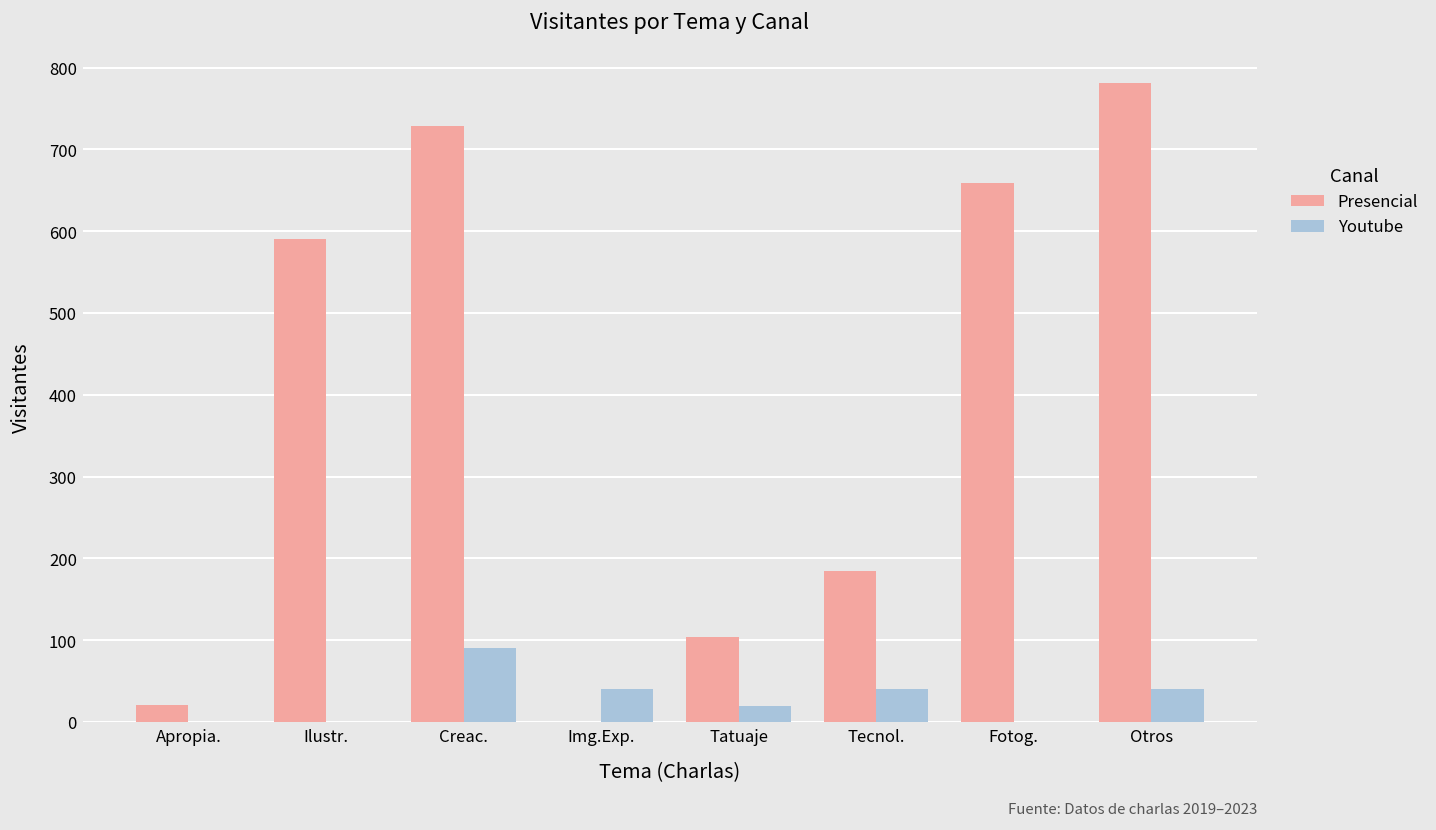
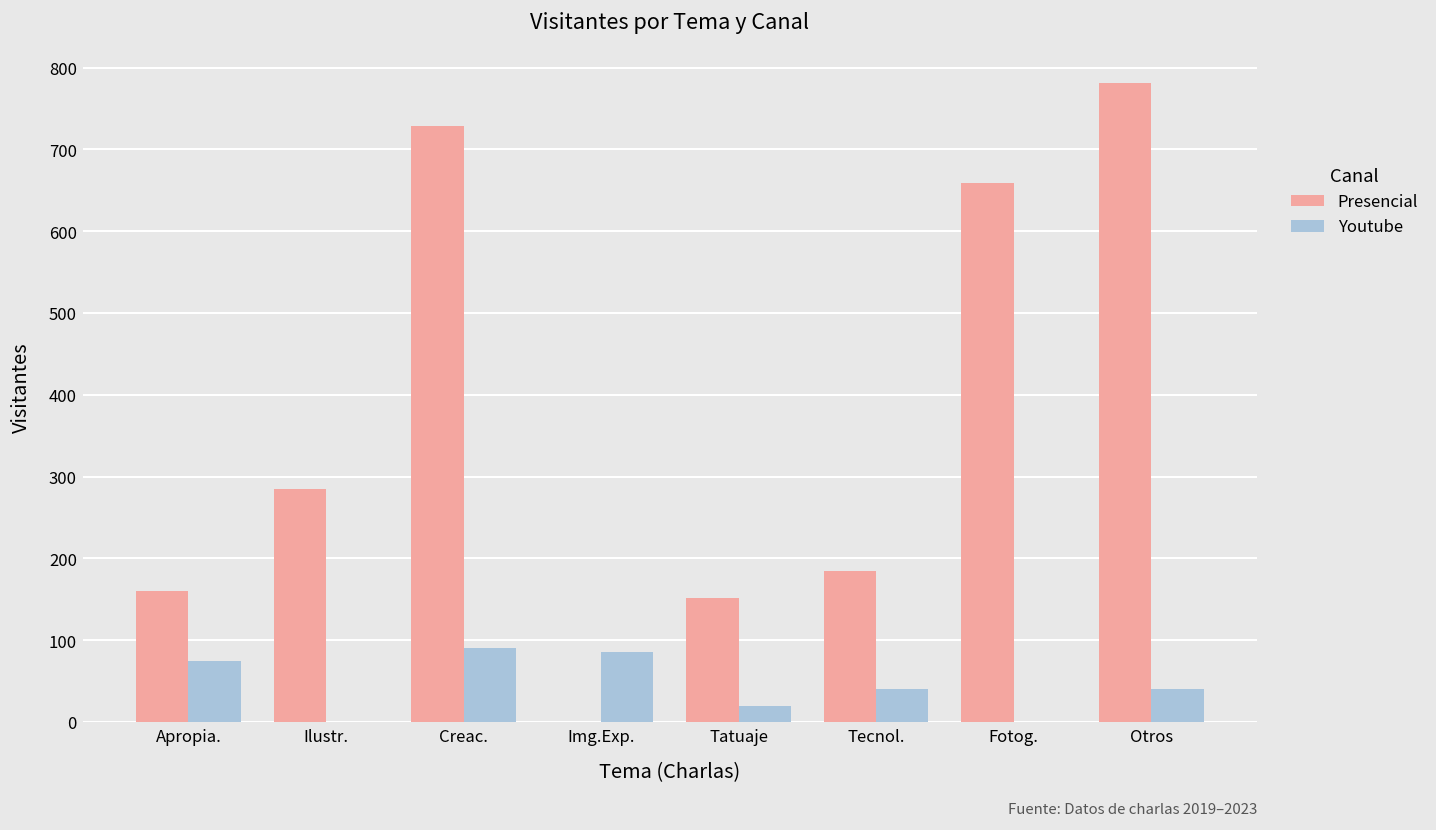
  {
    "Presencial": {
-     "Apropia.": 20,
-     "Ilustr.": 590,
+     "Apropia.": 160,
+     "Ilustr.": 290,
      "Creac.": 730,
      "Img.Exp.": 0,
-     "Tatuaje": 100,
+     "Tatuaje": 150,
      "Tecnol.": 180,
      "Fotog.": 660,
      "Otros": 780
    },
    "Youtube": {
-     "Apropia.": 0,
+     "Apropia.": 80,
      "Ilustr.": 0,
      "Creac.": 90,
-     "Img.Exp.": 40,
+     "Img.Exp.": 90,
      "Tatuaje": 20,
      "Tecnol.": 40,
      "Fotog.": 0,
      "Otros": 40
    }
  }
